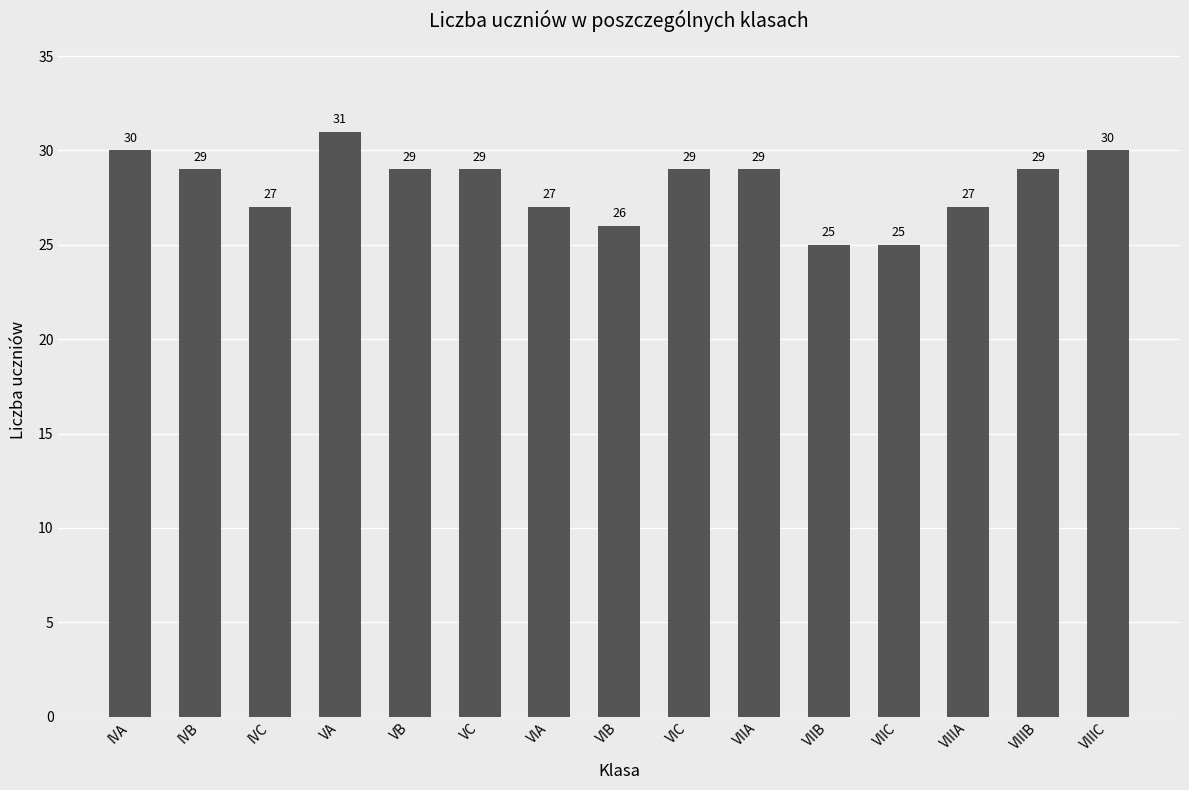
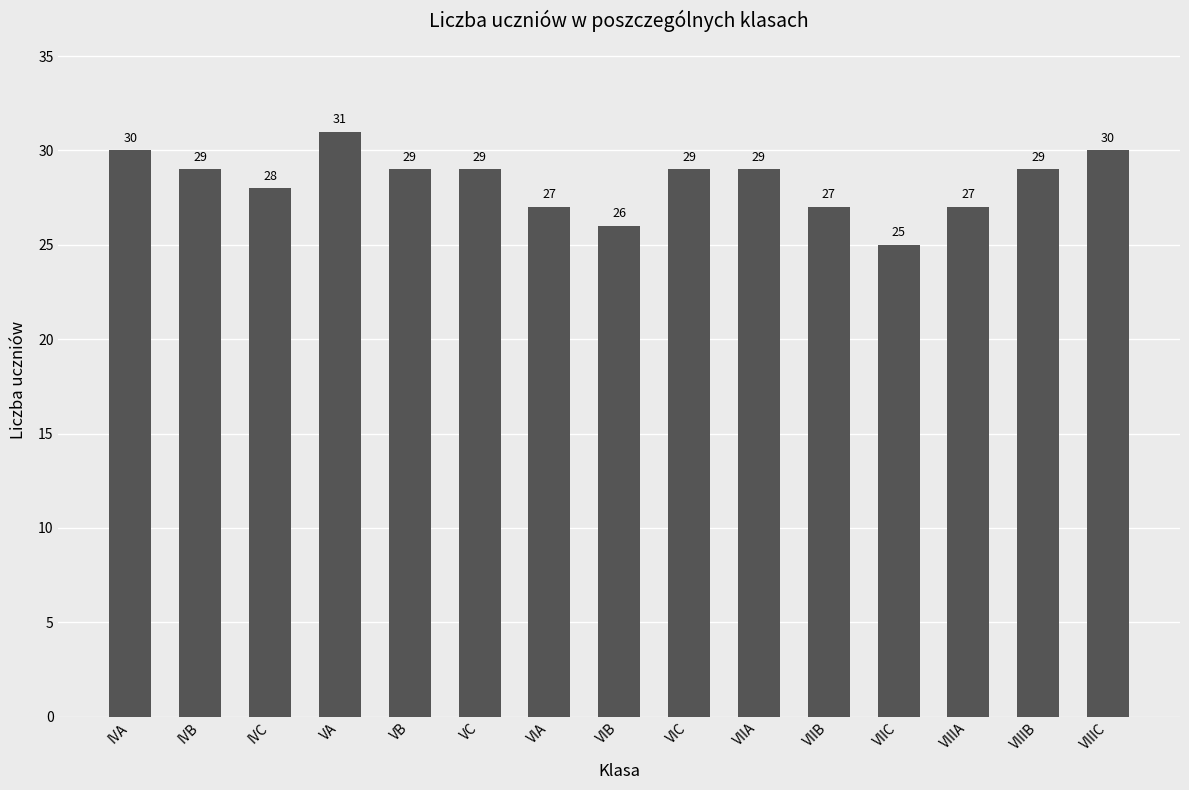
  {
    "IVA": 30,
    "IVB": 29,
-   "IVC": 27,
+   "IVC": 28,
    "VA": 31,
    "VB": 29,
    "VC": 29,
    "VIA": 27,
    "VIB": 26,
    "VIC": 29,
    "VIIA": 29,
-   "VIIB": 25,
+   "VIIB": 27,
    "VIIC": 25,
    "VIIIA": 27,
    "VIIIB": 29,
    "VIIIC": 30
  }
